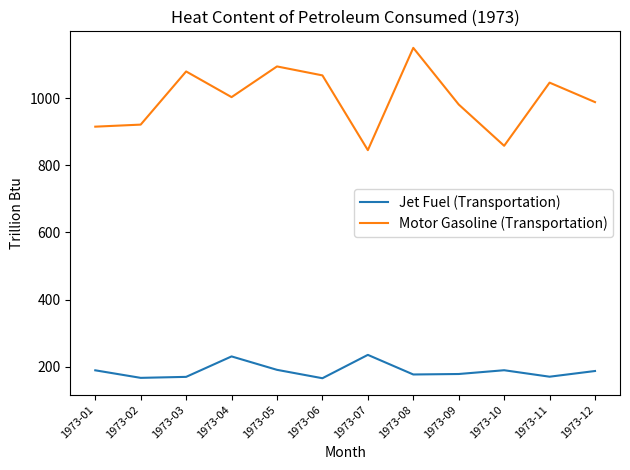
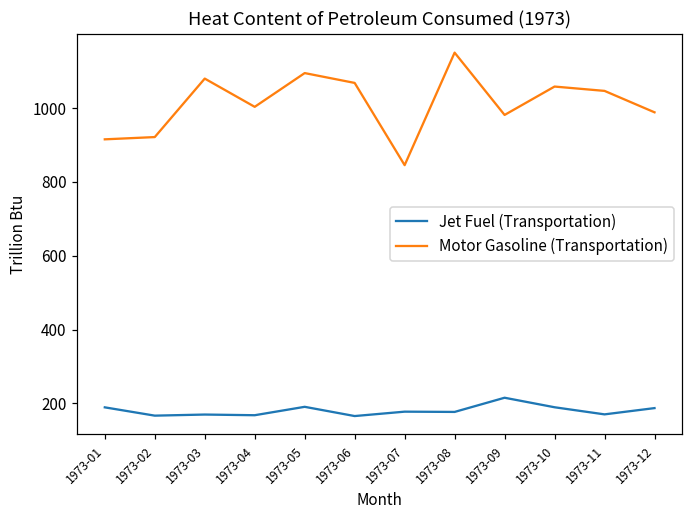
  {
    "Jet Fuel (Transportation)": {
      "1973-01": 190,
      "1973-02": 170,
      "1973-03": 170,
-     "1973-04": 230,
+     "1973-04": 170,
      "1973-05": 190,
      "1973-06": 170,
-     "1973-07": 240,
+     "1973-07": 180,
      "1973-08": 180,
-     "1973-09": 180,
+     "1973-09": 220,
      "1973-10": 190,
      "1973-11": 170,
      "1973-12": 190
    },
    "Motor Gasoline (Transportation)": {
      "1973-01": 920,
      "1973-02": 920,
      "1973-03": 1080,
      "1973-04": 1000,
      "1973-05": 1090,
      "1973-06": 1070,
      "1973-07": 850,
      "1973-08": 1150,
      "1973-09": 980,
-     "1973-10": 860,
+     "1973-10": 1060,
      "1973-11": 1050,
      "1973-12": 990
    }
  }
